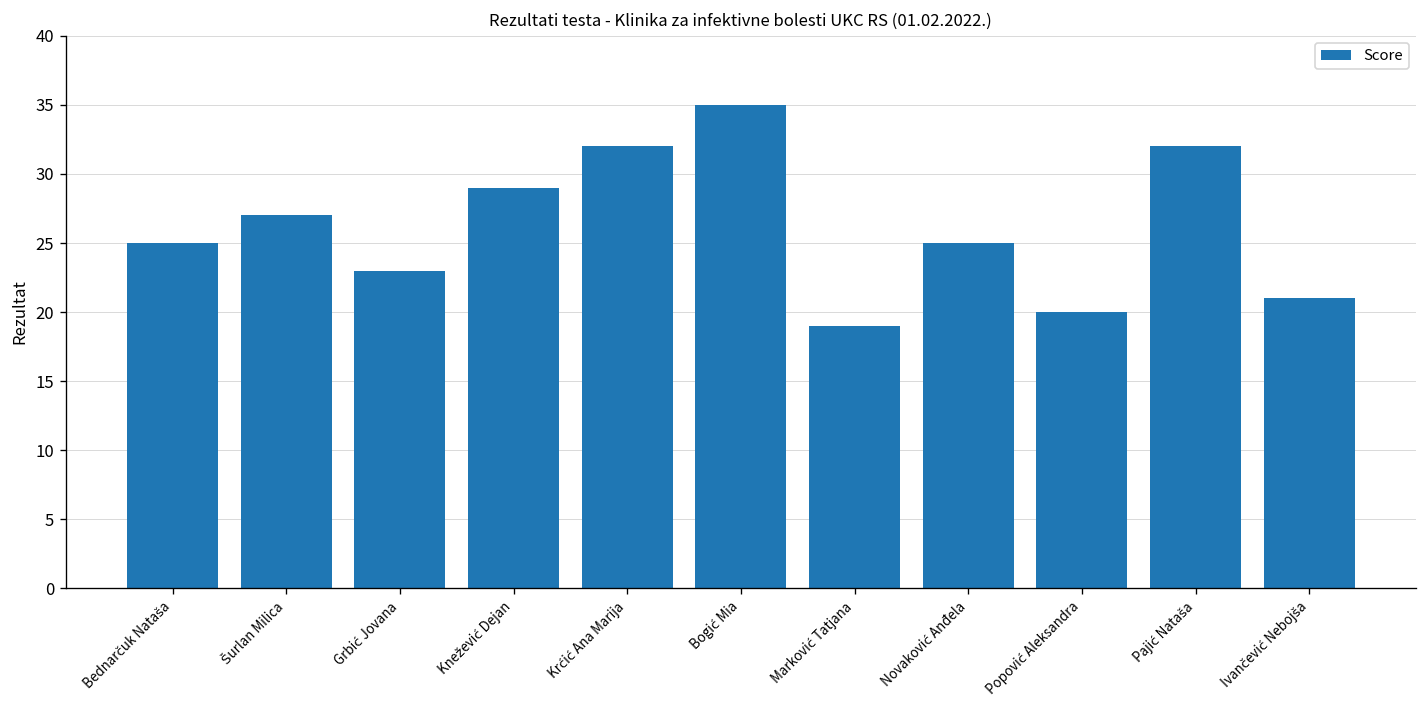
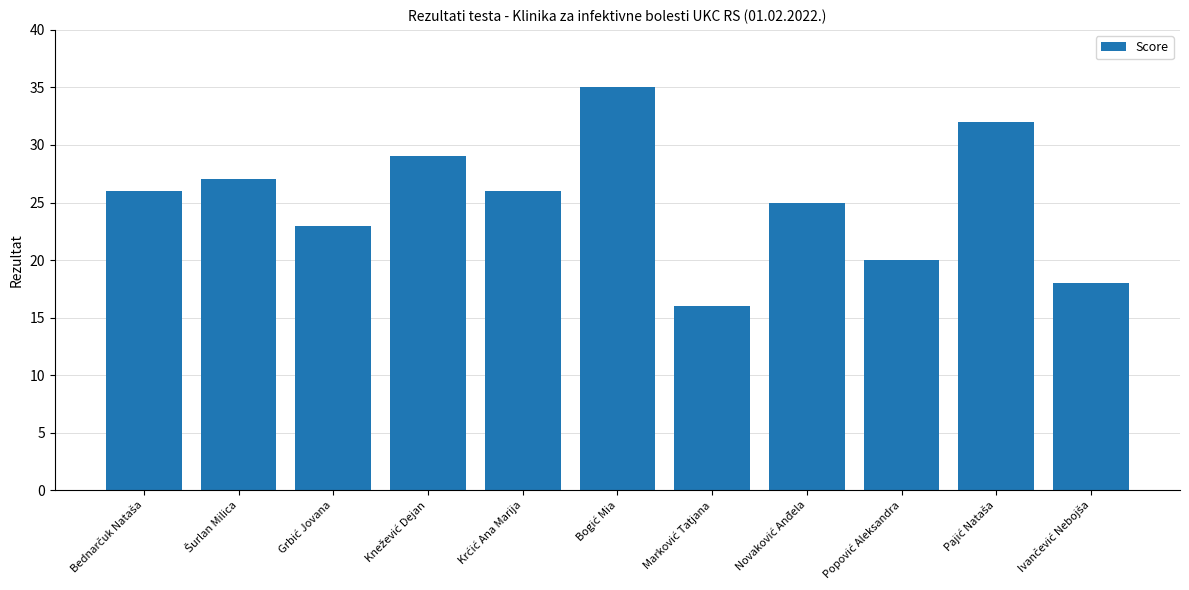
  {
-   "Bednarčuk Nataša": 25,
+   "Bednarčuk Nataša": 26,
    "Šurlan Milica": 27,
    "Grbić Jovana": 23,
    "Knežević Dejan": 29,
-   "Krćić Ana Marija": 32,
+   "Krćić Ana Marija": 26,
    "Bogić Mia": 35,
-   "Marković Tatjana": 19,
+   "Marković Tatjana": 16,
    "Novaković Anđela": 25,
    "Popović Aleksandra": 20,
    "Pajić Nataša": 32,
-   "Ivančević Nebojša": 21
+   "Ivančević Nebojša": 18
  }
